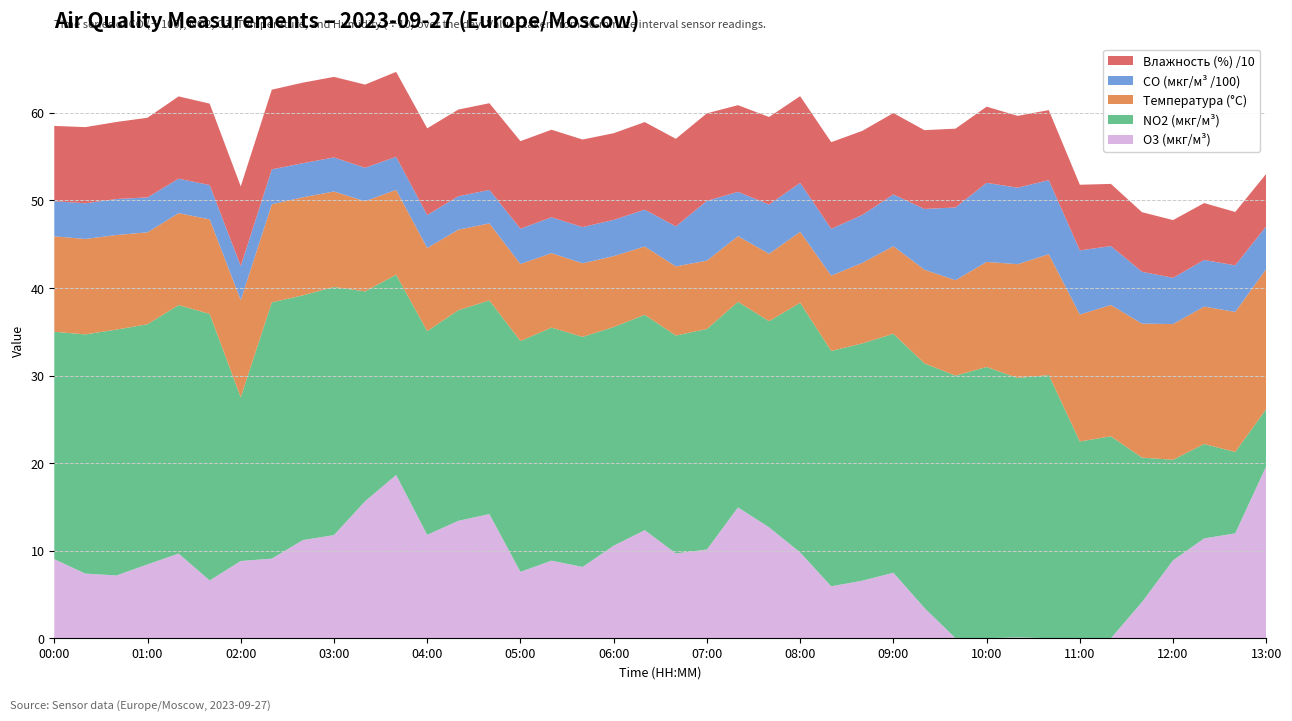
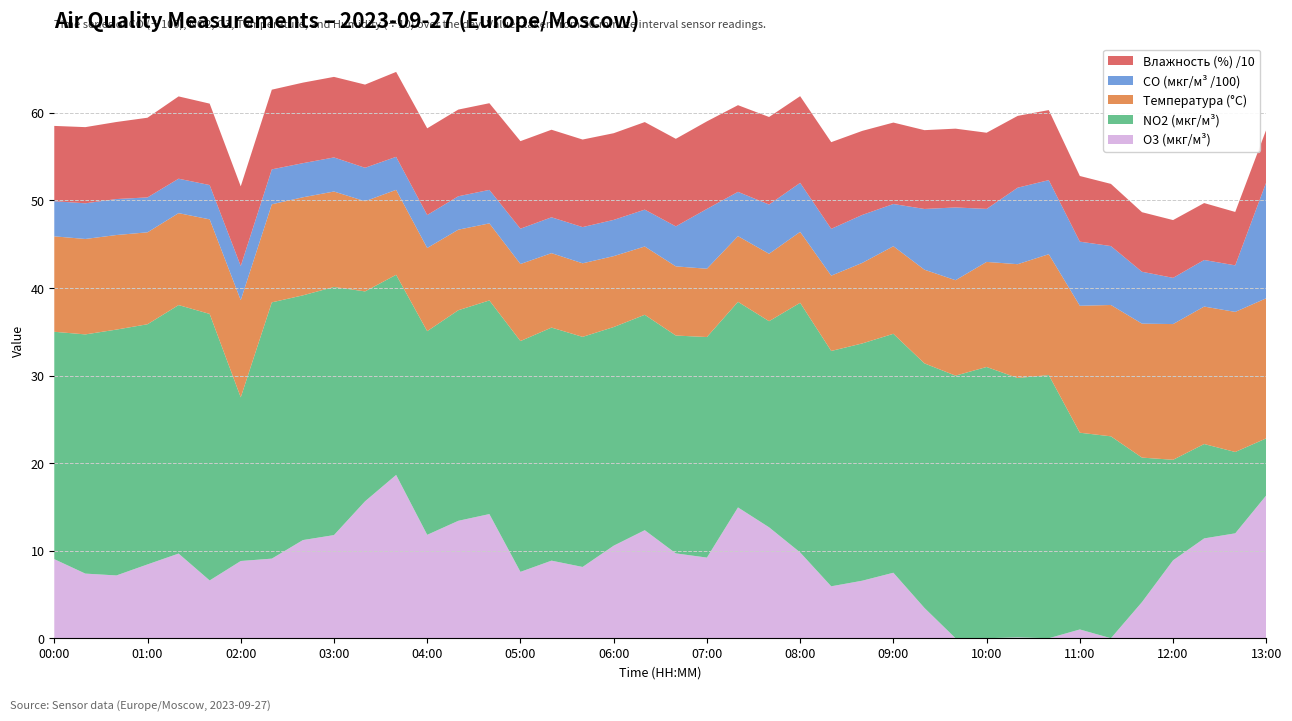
  {
    "O3 (мкг/м³)": {
      "00:00": 9,
      "01:00": 8,
      "02:00": 9,
      "03:00": 12,
      "04:00": 12,
      "05:00": 8,
      "06:00": 11,
-     "07:00": 10,
+     "07:00": 9,
      "08:00": 10,
      "09:00": 7,
      "10:00": 0,
-     "11:00": 0,
+     "11:00": 1,
      "12:00": 9,
-     "13:00": 20
+     "13:00": 16
    },
    "NO2 (мкг/м³)": {
      "00:00": 26,
      "01:00": 27,
      "02:00": 19,
      "03:00": 28,
      "04:00": 23,
      "05:00": 26,
      "06:00": 25,
      "07:00": 25,
      "08:00": 29,
      "09:00": 27,
      "10:00": 31,
      "11:00": 22,
      "12:00": 11,
      "13:00": 7
    },
    "CO (мкг/м³ /100)": {
      "00:00": 4,
      "01:00": 4,
      "02:00": 4,
      "03:00": 4,
      "04:00": 4,
      "05:00": 4,
      "06:00": 4,
      "07:00": 7,
      "08:00": 6,
-     "09:00": 6,
-     "10:00": 9,
+     "09:00": 5,
+     "10:00": 6,
      "11:00": 7,
      "12:00": 5,
-     "13:00": 5
+     "13:00": 13
    }
  }
